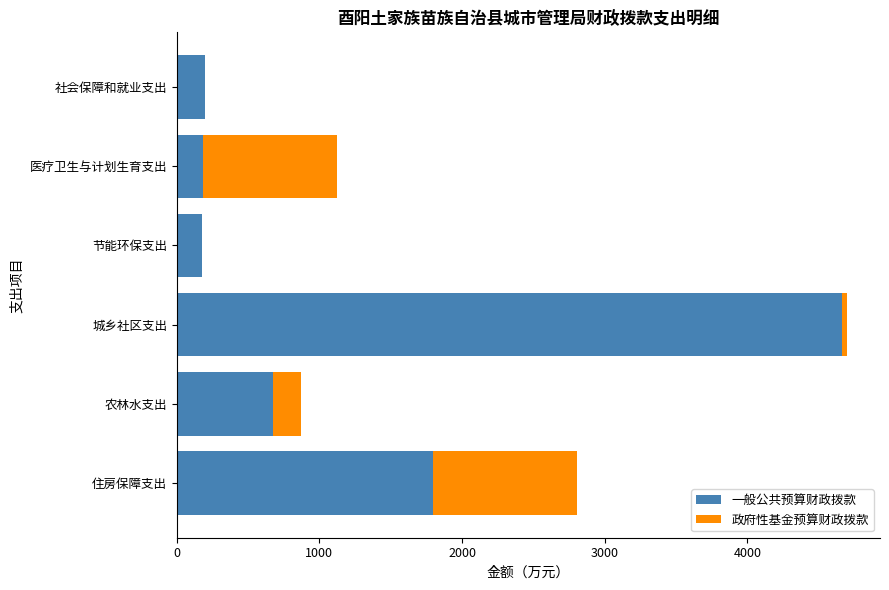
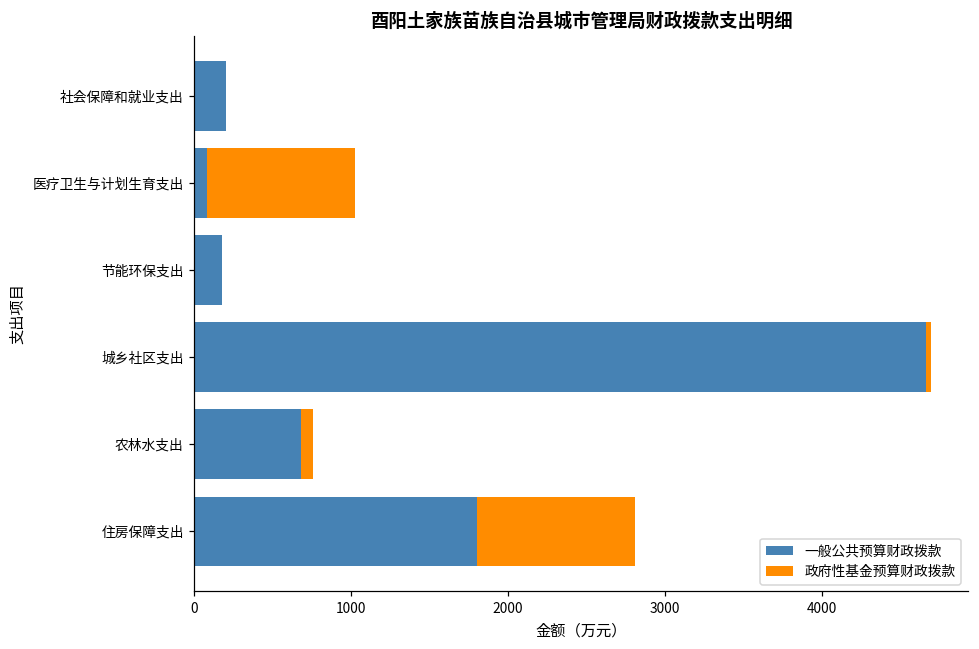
  {
    "一般公共预算财政拨款": {
      "社会保障和就业支出": 200,
-     "医疗卫生与计划生育支出": 180,
+     "医疗卫生与计划生育支出": 80,
      "节能环保支出": 180,
      "城乡社区支出": 4660,
      "农林水支出": 680,
      "住房保障支出": 1800
    },
    "政府性基金预算财政拨款": {
      "社会保障和就业支出": 0,
      "医疗卫生与计划生育支出": 940,
      "节能环保支出": 0,
      "城乡社区支出": 30,
-     "农林水支出": 190,
+     "农林水支出": 80,
      "住房保障支出": 1010
    }
  }
